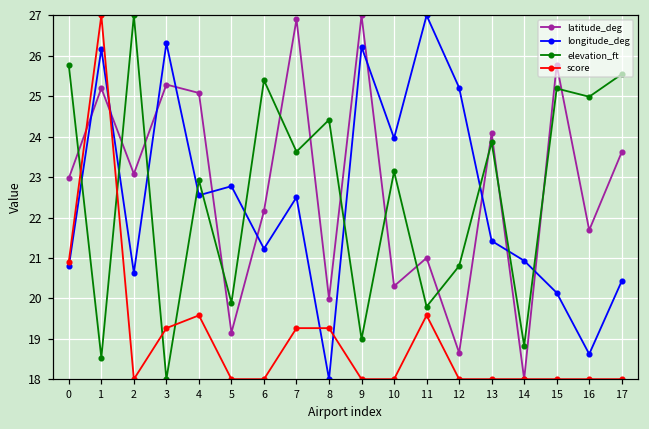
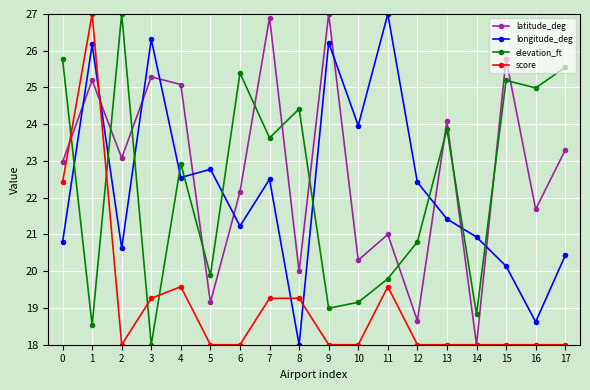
  {
    "latitude_deg": {
      "0": 23.0,
      "1": 25.2,
      "2": 23.1,
      "3": 25.3,
      "4": 25.1,
      "5": 19.2,
      "6": 22.2,
      "7": 26.9,
      "8": 20.0,
      "9": 27.0,
      "10": 20.3,
      "11": 21.0,
      "12": 18.7,
      "13": 24.1,
      "16": 21.7,
-     "17": 23.6
+     "17": 23.3
    },
    "longitude_deg": {
      "0": 20.8,
      "1": 26.2,
      "2": 20.6,
      "3": 26.3,
      "4": 22.5,
      "5": 22.8,
      "6": 21.2,
      "7": 22.5,
      "8": 18.0,
      "9": 26.2,
      "10": 24.0,
      "11": 27.0,
-     "12": 25.2,
+     "12": 22.4,
      "13": 21.4,
      "14": 20.9,
      "15": 20.1,
      "16": 18.6,
      "17": 20.4
    },
    "elevation_ft": {
      "0": 25.8,
      "1": 18.5,
      "2": 27.0,
      "3": 18.0,
      "4": 22.9,
      "5": 19.9,
      "6": 25.4,
      "7": 23.6,
      "8": 24.4,
      "9": 19.0,
-     "10": 23.1,
+     "10": 19.2,
      "11": 19.8,
      "12": 20.8,
      "13": 23.9,
      "14": 18.8,
      "15": 25.2,
      "16": 25.0
    },
    "score": {
-     "0": 20.9,
+     "0": 22.4,
      "1": 27.0,
      "2": 18.0,
      "3": 19.3,
      "4": 19.6,
      "5": 18.0,
      "6": 18.0,
      "7": 19.3,
      "8": 19.3,
      "9": 18.0,
      "10": 18.0,
      "11": 19.6,
      "12": 18.0,
      "13": 18.0,
      "15": 18.0,
      "16": 18.0,
      "17": 18.0
    }
  }
